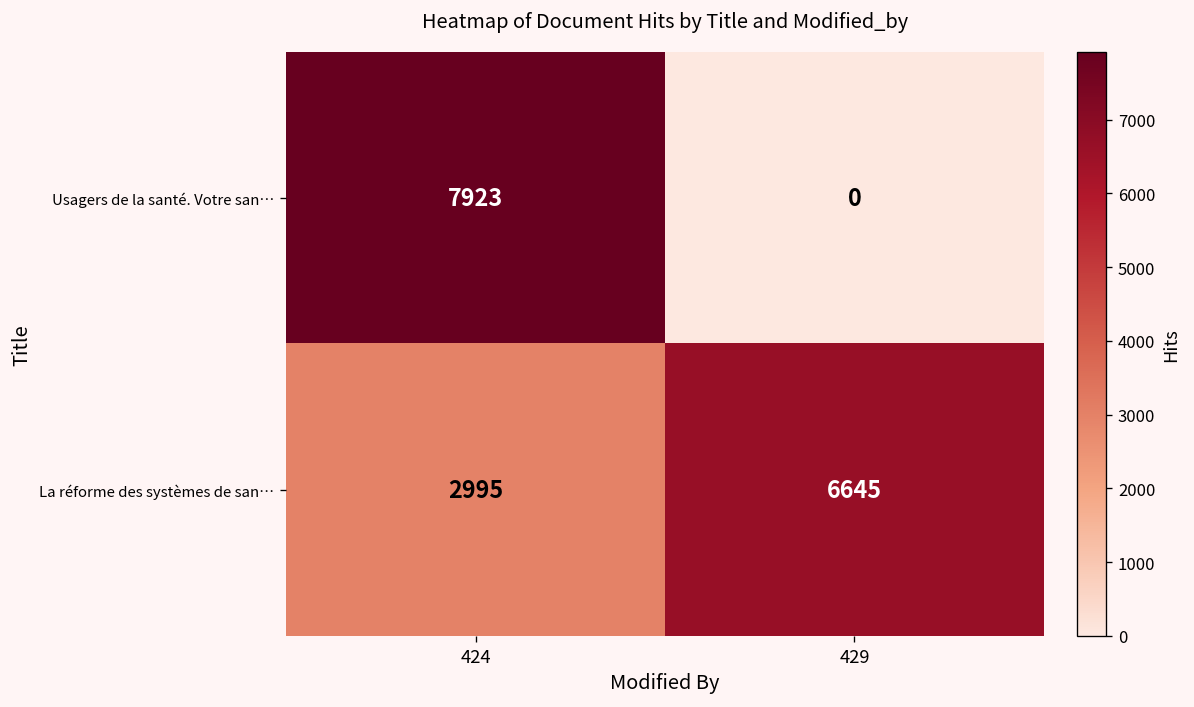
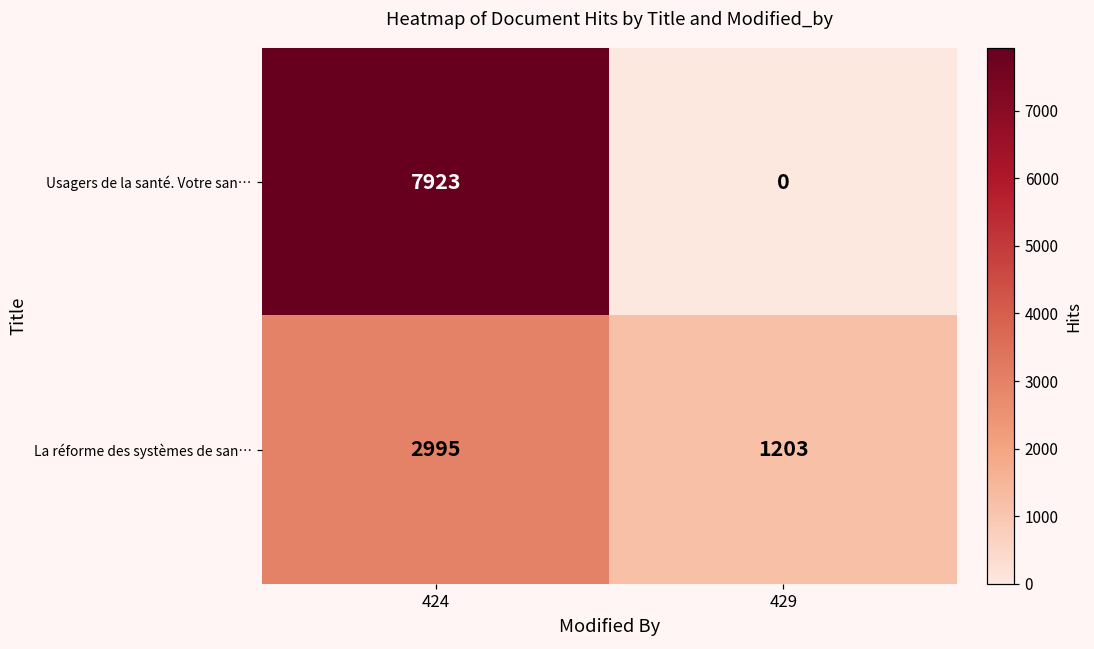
  {
    "Usagers de la santé. Votre san…": {
      "424": 7923,
      "429": 0
    },
    "La réforme des systèmes de san…": {
      "424": 2995,
-     "429": 6645
+     "429": 1203
    }
  }
